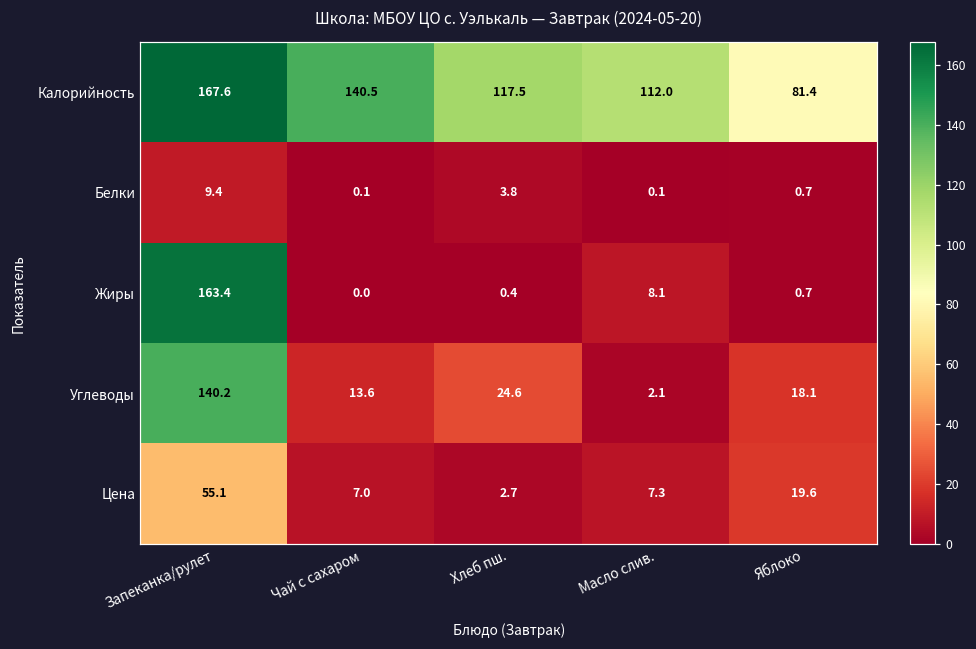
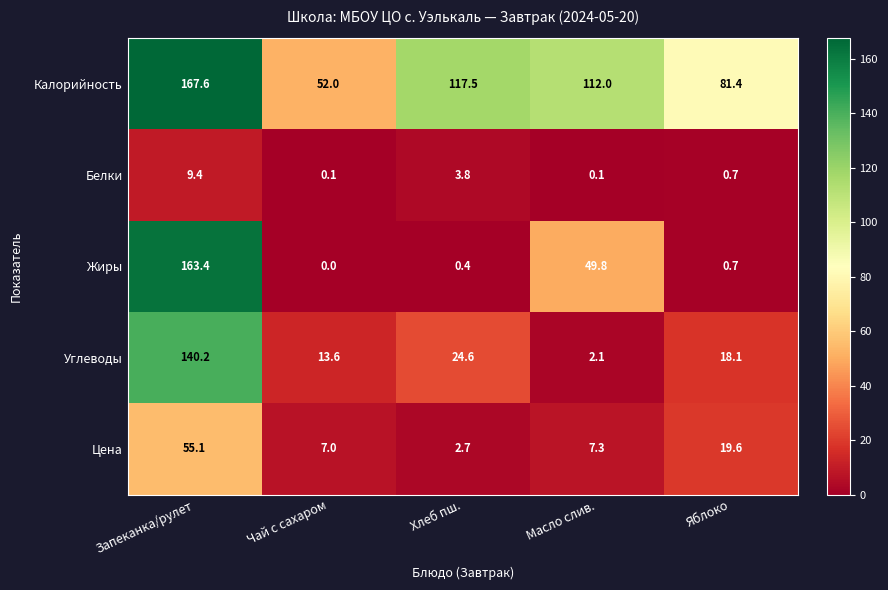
  {
    "Калорийность": {
      "Запеканка/рулет": 167.6,
-     "Чай с сахаром": 140.5,
+     "Чай с сахаром": 52.0,
      "Хлеб пш.": 117.5,
      "Масло слив.": 112.0,
      "Яблоко": 81.4
    },
    "Белки": {
      "Запеканка/рулет": 9.4,
      "Чай с сахаром": 0.1,
      "Хлеб пш.": 3.8,
      "Масло слив.": 0.1,
      "Яблоко": 0.7
    },
    "Жиры": {
      "Запеканка/рулет": 163.4,
      "Чай с сахаром": 0.0,
      "Хлеб пш.": 0.4,
-     "Масло слив.": 8.1,
+     "Масло слив.": 49.8,
      "Яблоко": 0.7
    },
    "Углеводы": {
      "Запеканка/рулет": 140.2,
      "Чай с сахаром": 13.6,
      "Хлеб пш.": 24.6,
      "Масло слив.": 2.1,
      "Яблоко": 18.1
    },
    "Цена": {
      "Запеканка/рулет": 55.1,
      "Чай с сахаром": 7.0,
      "Хлеб пш.": 2.7,
      "Масло слив.": 7.3,
      "Яблоко": 19.6
    }
  }
